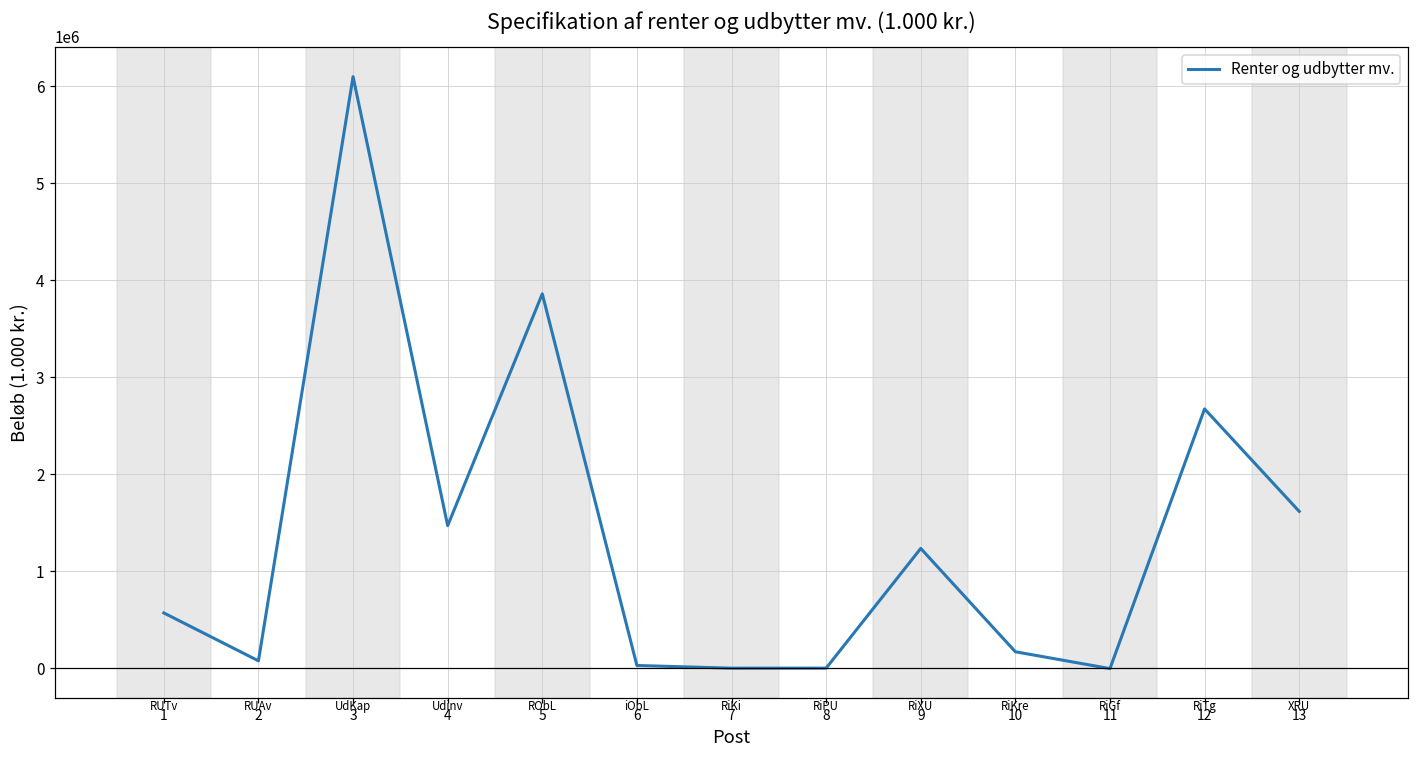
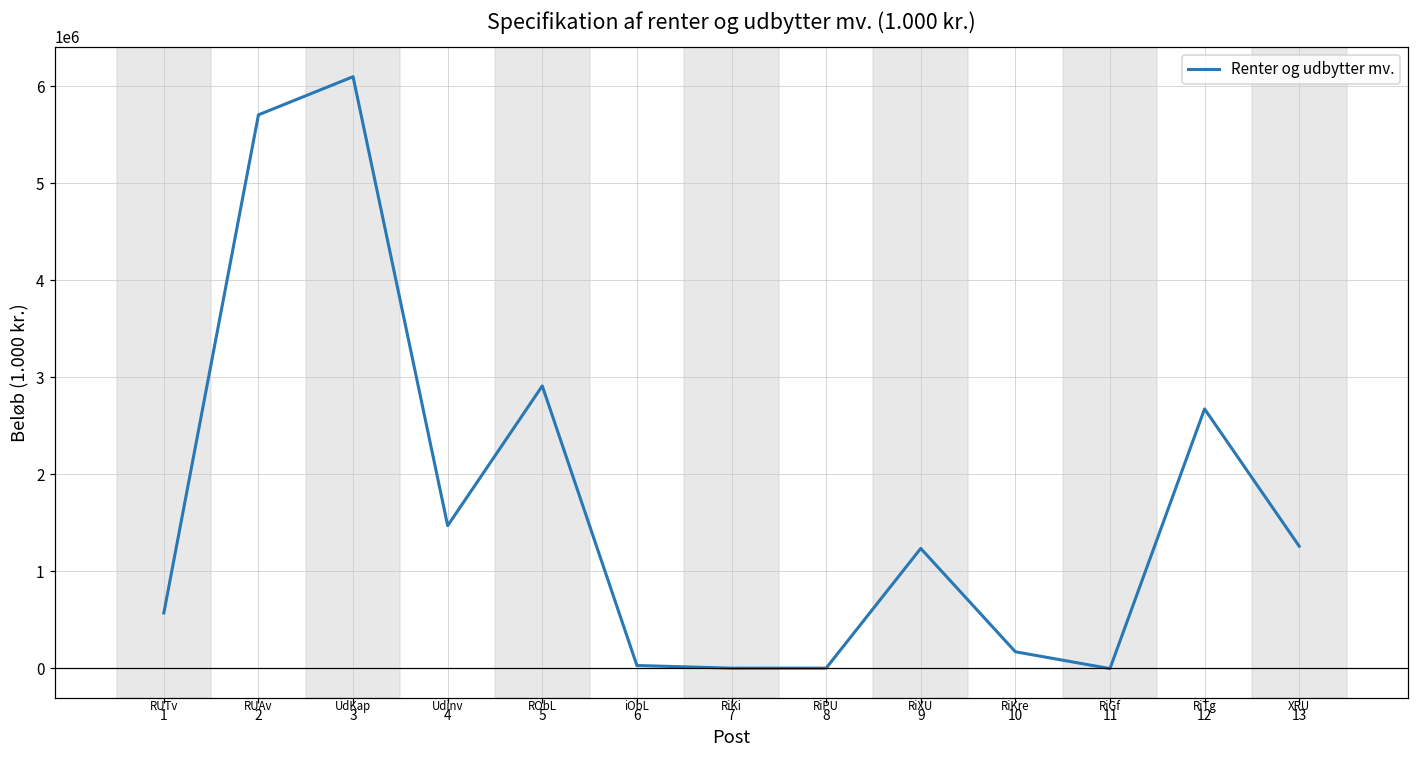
  {
    "1": 600000,
-   "2": 100000,
+   "2": 5700000,
    "3": 6100000,
    "4": 1500000,
-   "5": 3900000,
+   "5": 2900000,
    "6": 0,
    "7": 0,
    "8": 0,
    "9": 1200000,
    "10": 200000,
    "11": 0,
    "12": 2700000,
-   "13": 1600000
+   "13": 1300000
  }
